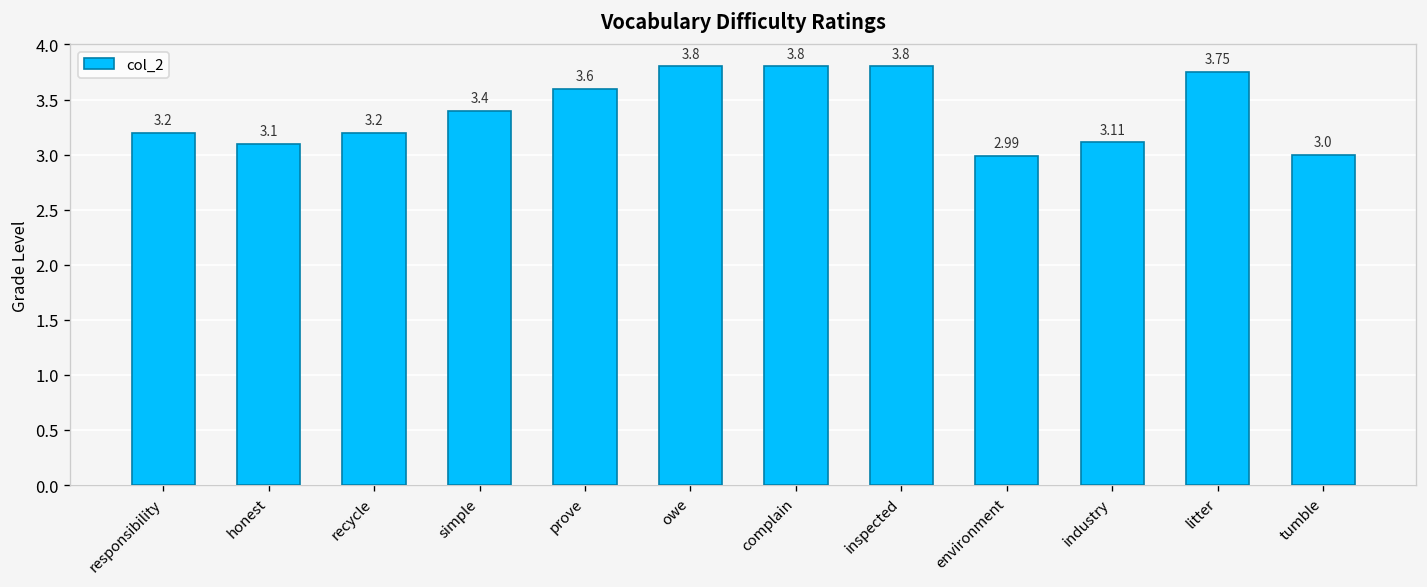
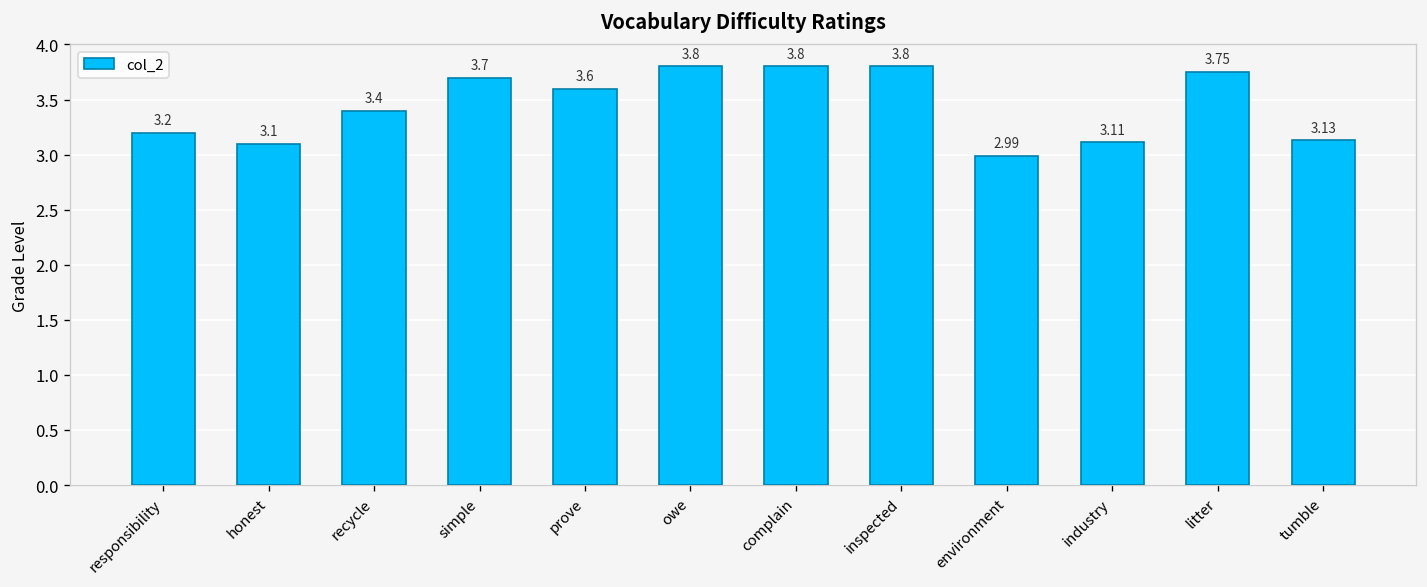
  {
    "responsibility": 3.2,
    "honest": 3.1,
-   "recycle": 3.2,
-   "simple": 3.4,
+   "recycle": 3.4,
+   "simple": 3.7,
    "prove": 3.6,
    "owe": 3.8,
    "complain": 3.8,
    "inspected": 3.8,
    "environment": 2.99,
    "industry": 3.11,
    "litter": 3.75,
-   "tumble": 3.0
+   "tumble": 3.13
  }
